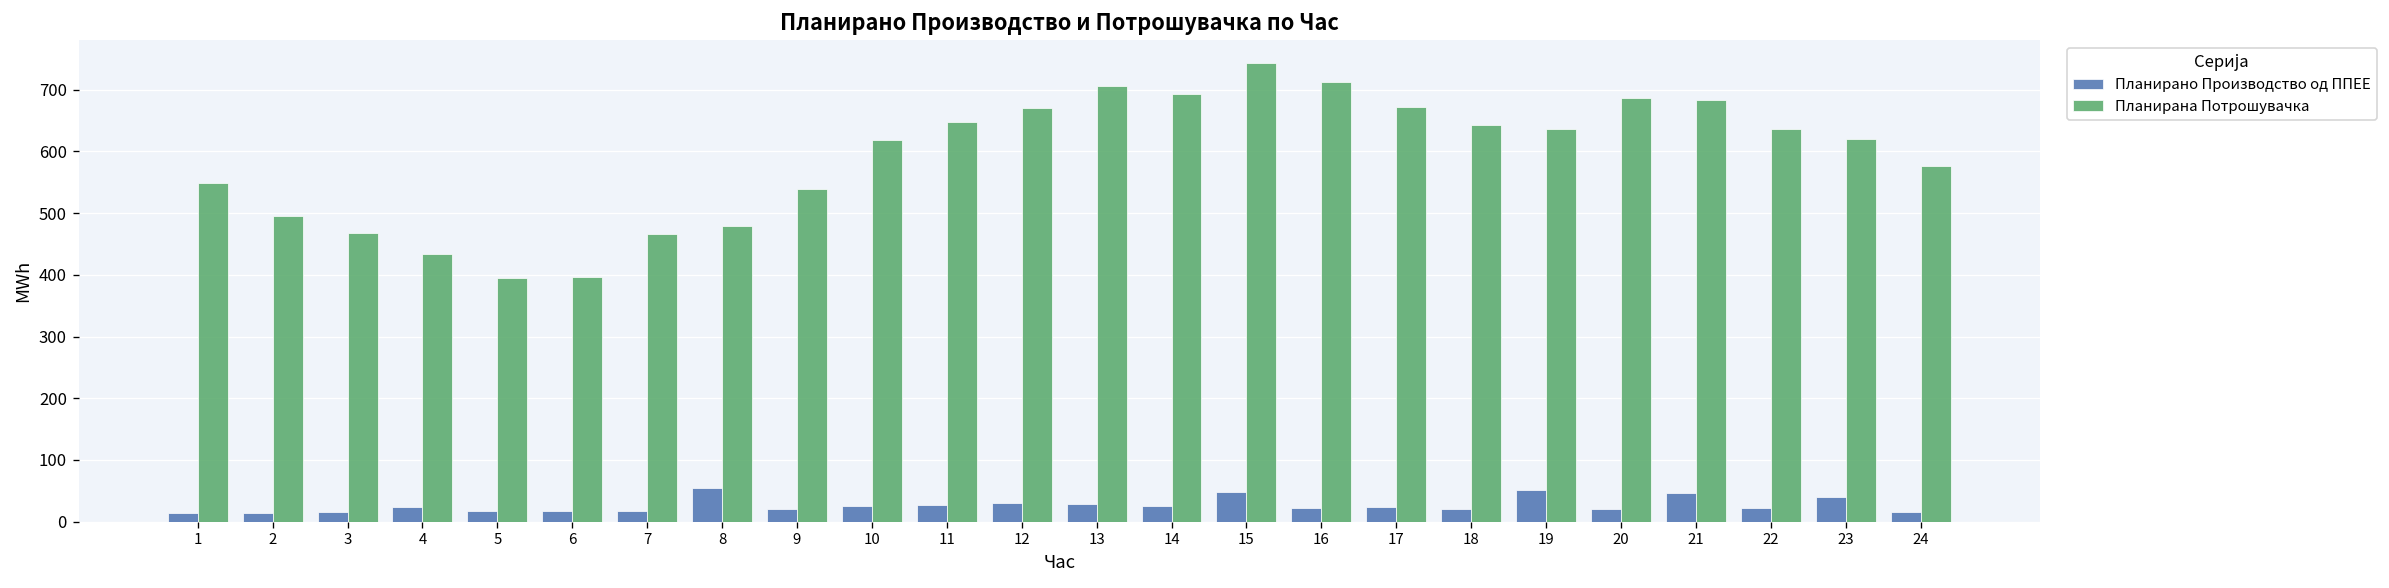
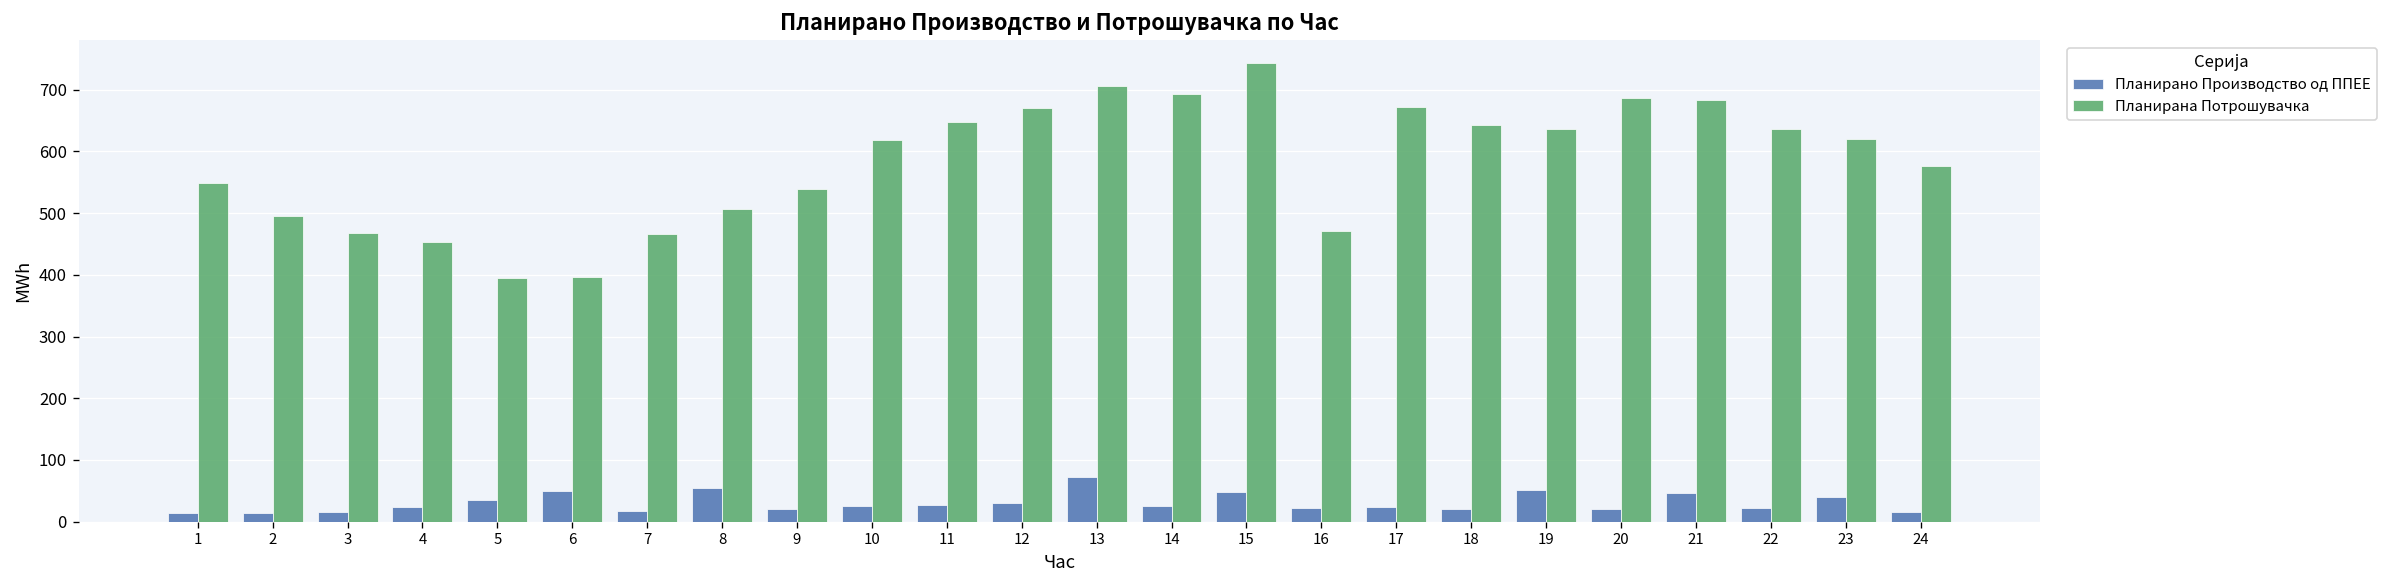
  {
    "Планирано Производство од ППЕЕ": {
      "1": 10,
      "2": 10,
      "3": 20,
      "4": 20,
-     "5": 20,
-     "6": 20,
+     "5": 30,
+     "6": 50,
      "7": 20,
      "8": 50,
      "9": 20,
      "10": 20,
      "11": 30,
      "12": 30,
-     "13": 30,
+     "13": 70,
      "14": 30,
      "15": 50,
      "16": 20,
      "17": 20,
      "18": 20,
      "19": 50,
      "20": 20,
      "21": 50,
      "22": 20,
      "23": 40,
      "24": 20
    },
    "Планирана Потрошувачка": {
      "1": 550,
      "2": 490,
      "3": 470,
-     "4": 430,
+     "4": 450,
      "5": 390,
      "6": 400,
      "7": 470,
-     "8": 480,
+     "8": 510,
      "9": 540,
      "10": 620,
      "11": 650,
      "12": 670,
      "13": 710,
      "14": 690,
      "15": 740,
-     "16": 710,
+     "16": 470,
      "17": 670,
      "18": 640,
      "19": 640,
      "20": 690,
      "21": 680,
      "22": 640,
      "23": 620,
      "24": 580
    }
  }
